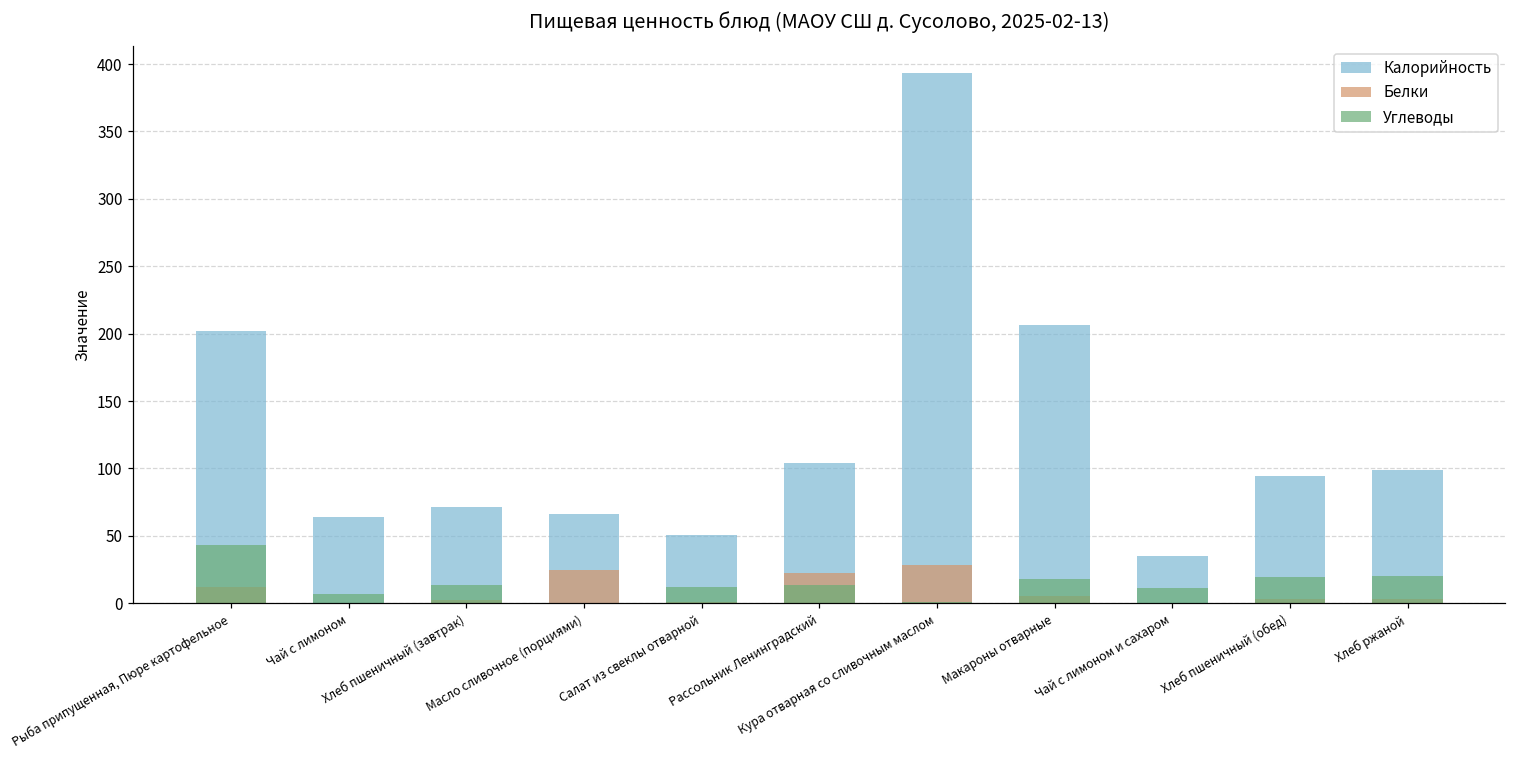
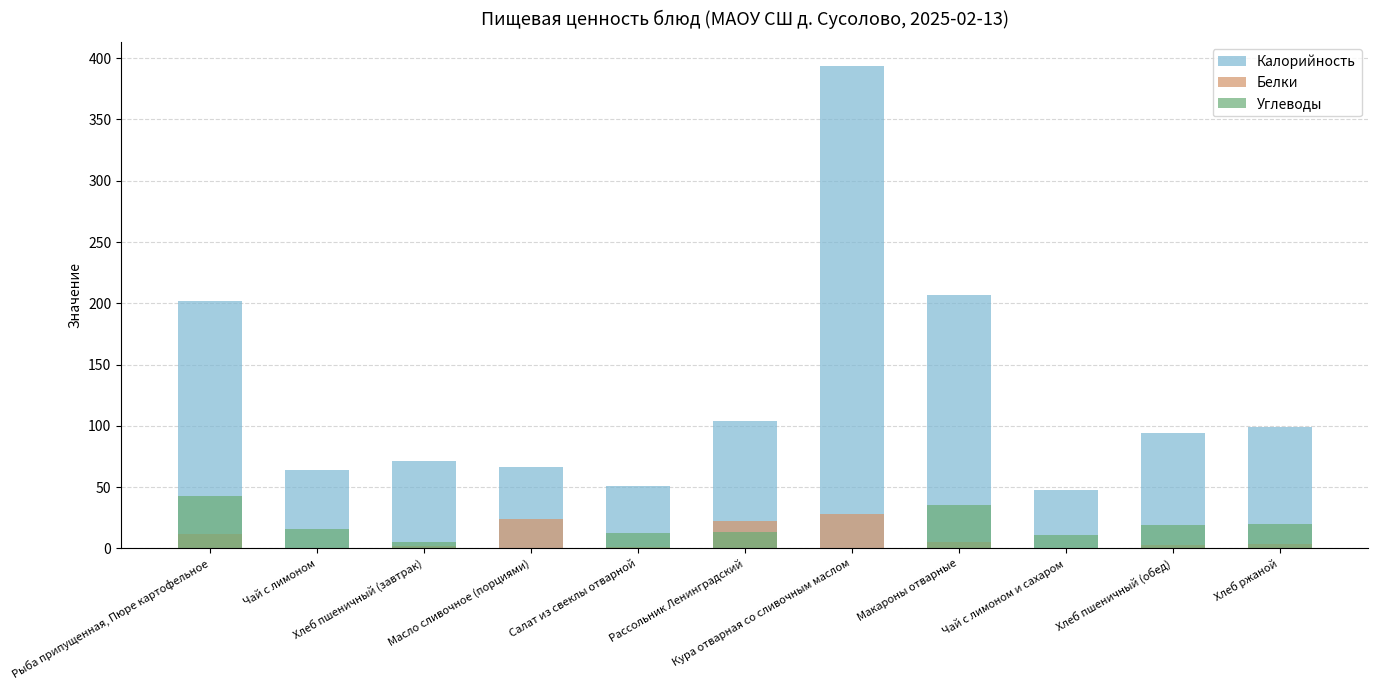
  {
    "Калорийность": {
      "Рыба припущенная, Пюре картофельное": 202,
      "Чай с лимоном": 64,
      "Хлеб пшеничный (завтрак)": 72,
      "Масло сливочное (порциями)": 66,
      "Салат из свеклы отварной": 51,
      "Рассольник Ленинградский": 104,
      "Кура отварная со сливочным маслом": 394,
      "Макароны отварные": 206,
-     "Чай с лимоном и сахаром": 35,
+     "Чай с лимоном и сахаром": 48,
      "Хлеб пшеничный (обед)": 94,
      "Хлеб ржаной": 99
    },
    "Углеводы": {
-     "Чай с лимоном": 7,
-     "Хлеб пшеничный (завтрак)": 14,
-     "Макароны отварные": 18
+     "Чай с лимоном": 16,
+     "Хлеб пшеничный (завтрак)": 6,
+     "Макароны отварные": 35
    }
  }
